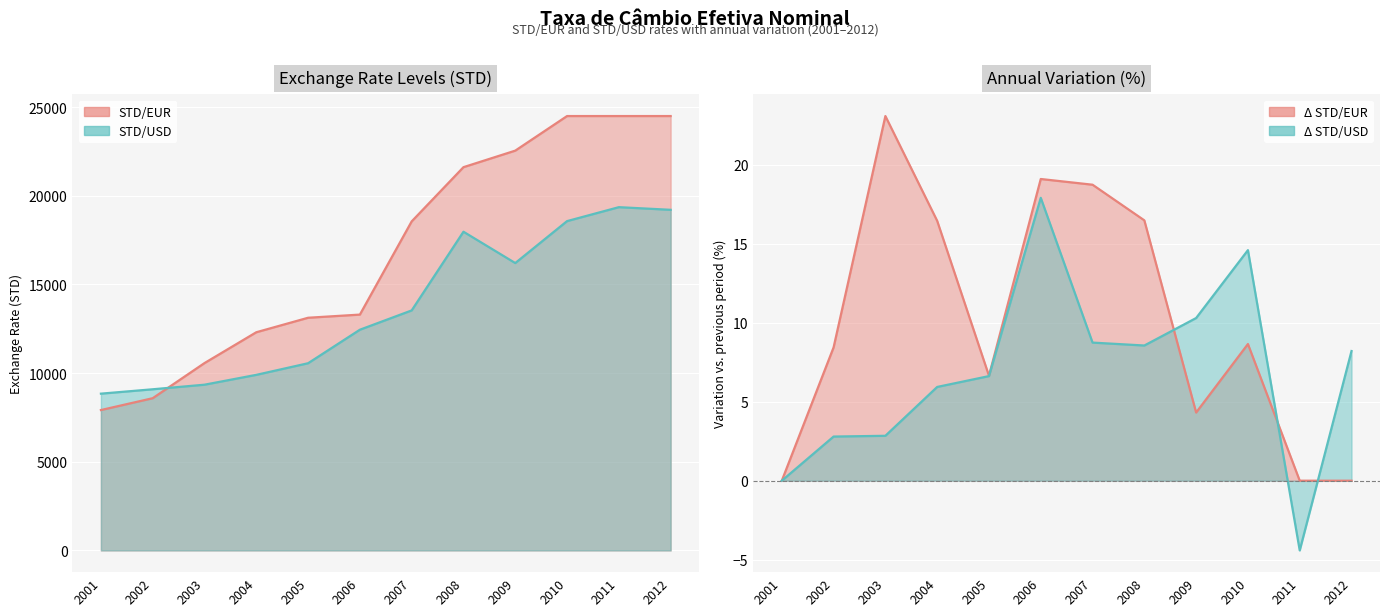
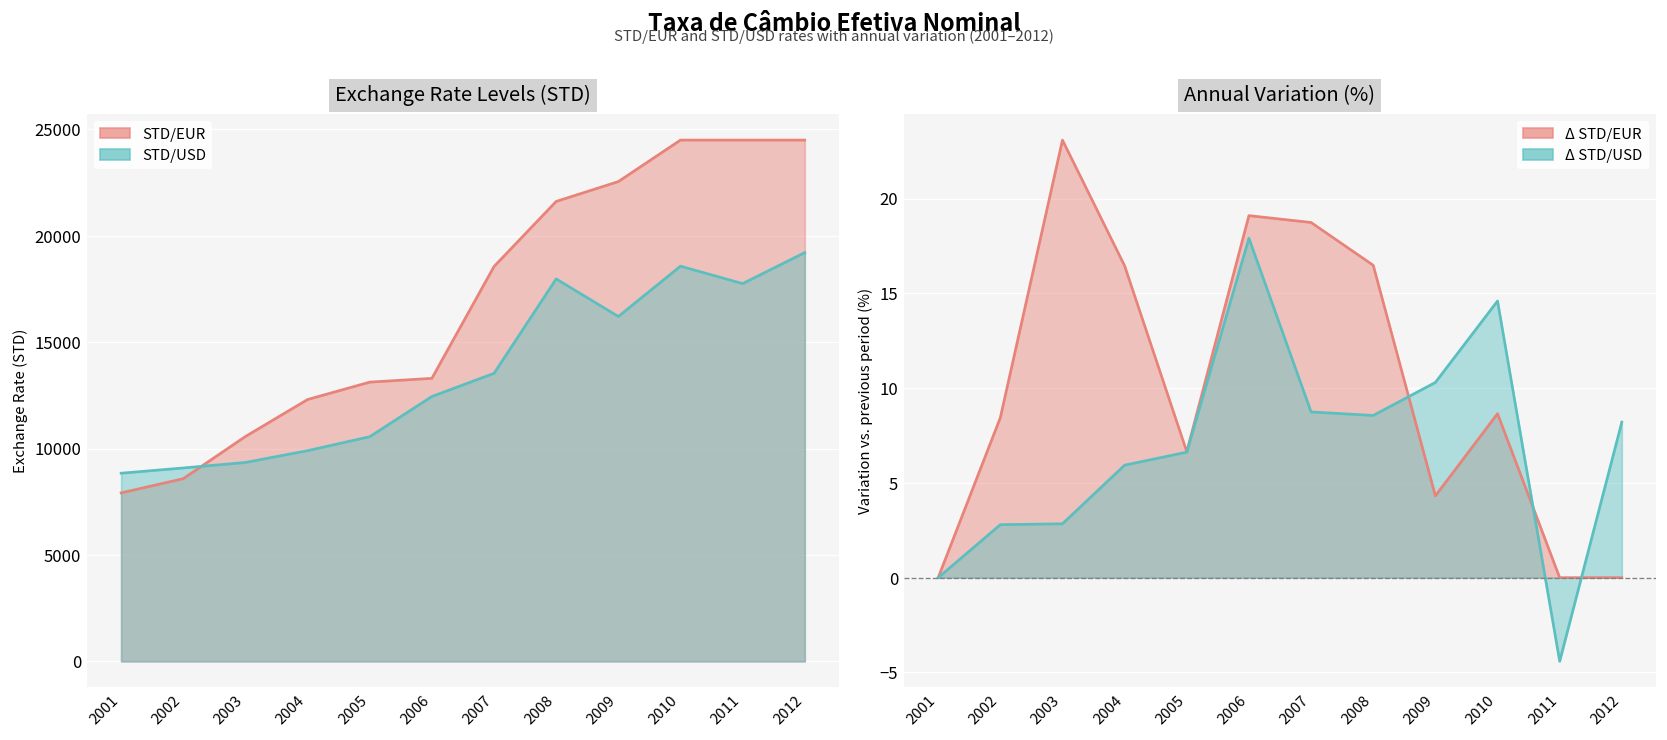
  {
    "Exchange Rate Levels (STD)": {
      "STD/EUR": {
        "2001": 7900,
        "2002": 8600,
        "2003": 10600,
        "2004": 12300,
        "2005": 13100,
        "2006": 13300,
        "2007": 18600,
        "2008": 21600,
        "2009": 22500,
        "2010": 24500,
        "2011": 24500,
        "2012": 24500
      },
      "STD/USD": {
        "2001": 8800,
        "2002": 9100,
        "2003": 9300,
        "2004": 9900,
        "2005": 10600,
        "2006": 12400,
        "2007": 13500,
        "2008": 18000,
        "2009": 16200,
        "2010": 18600,
-       "2011": 19400,
+       "2011": 17800,
        "2012": 19200
      }
    },
    "Annual Variation (%)": {
      "Δ STD/EUR": {
        "2002": 8.4,
        "2003": 23.1,
        "2004": 16.4,
        "2006": 19.1,
        "2007": 18.7,
        "2008": 16.5,
        "2009": 4.3,
        "2010": 8.7,
        "2012": 0.0
      }
    }
  }
